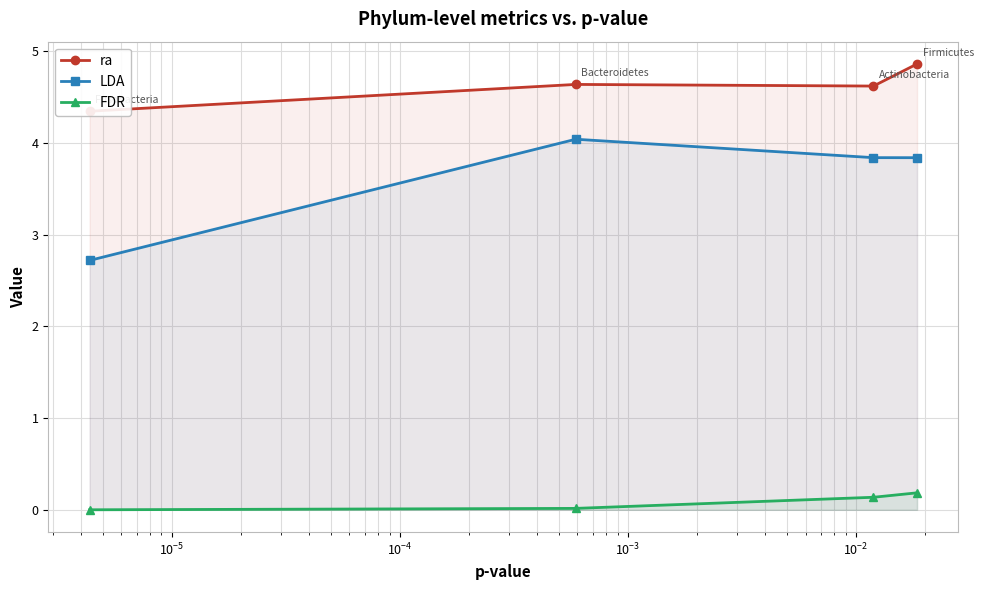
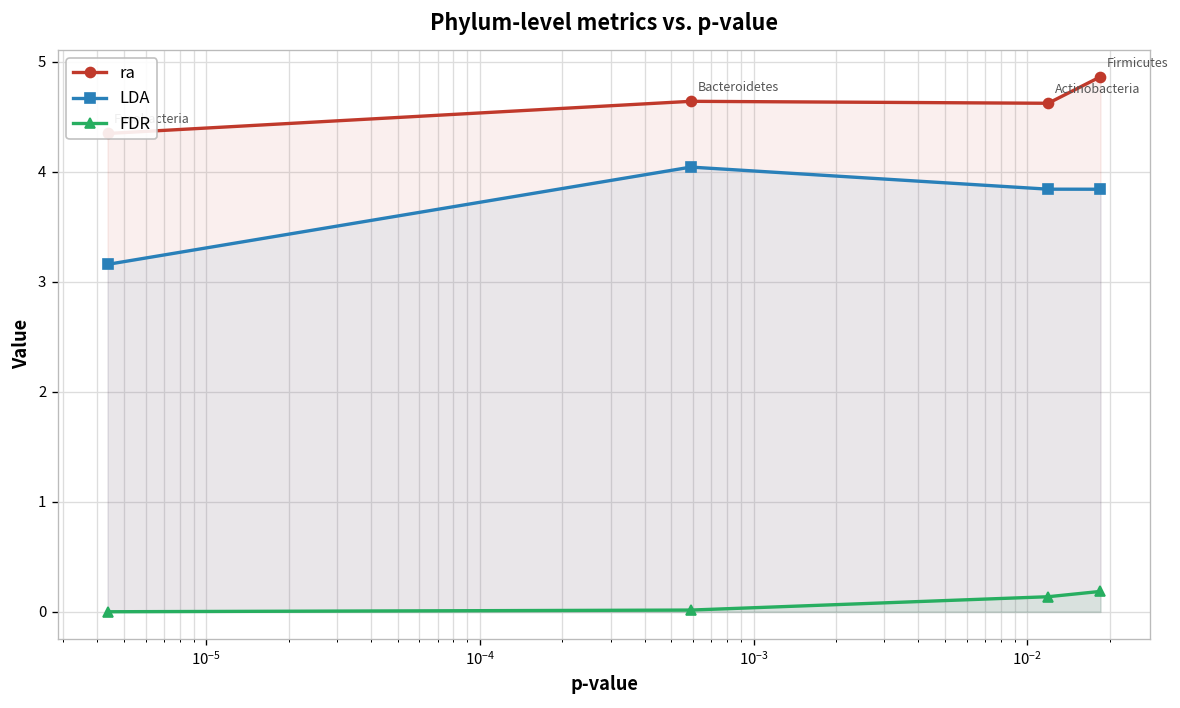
  {
    "LDA": {
-     "10^-5": 2.7
+     "10^-5": 3.2
    },
    "FDR": {
      "10^-5": 0.0
    }
  }
